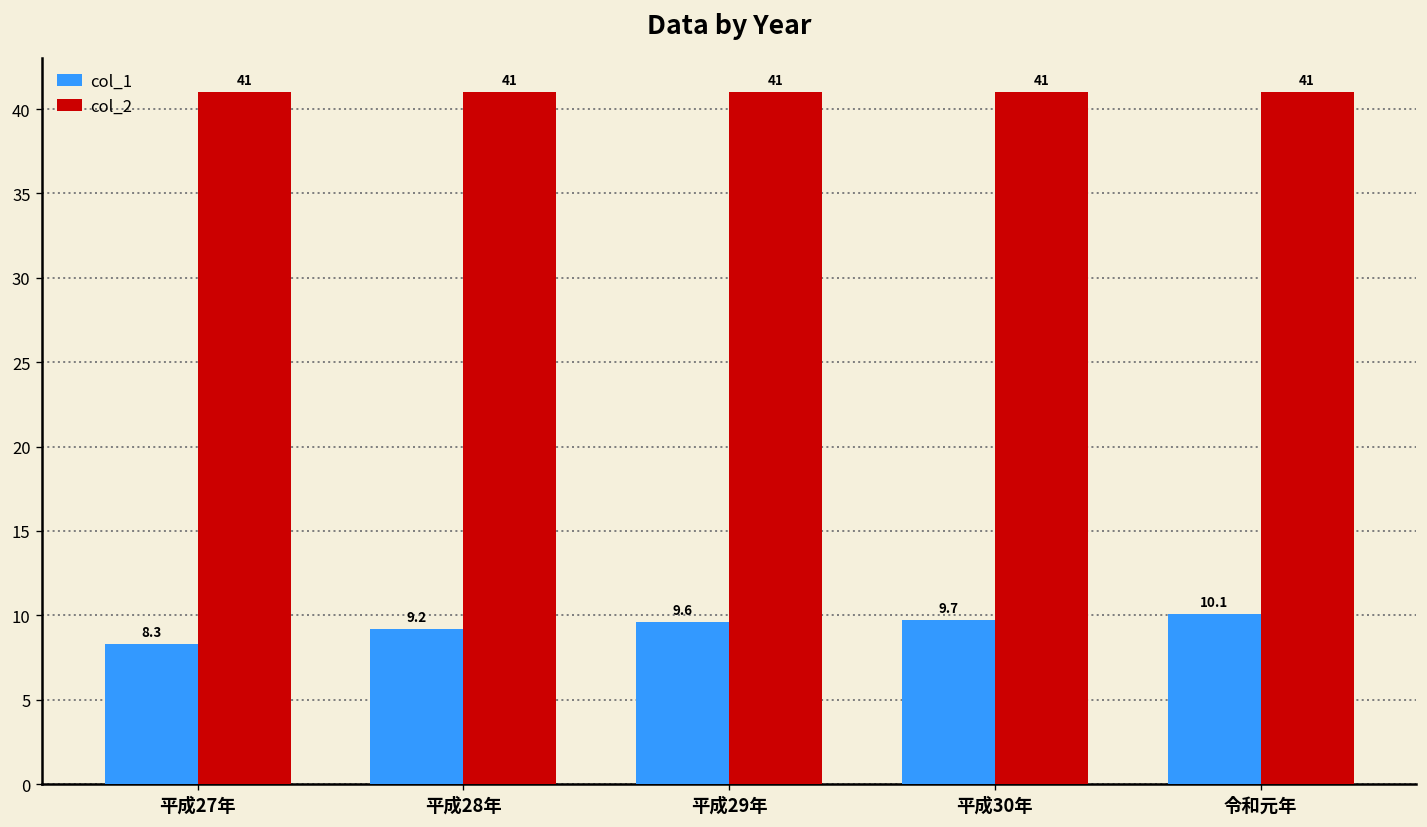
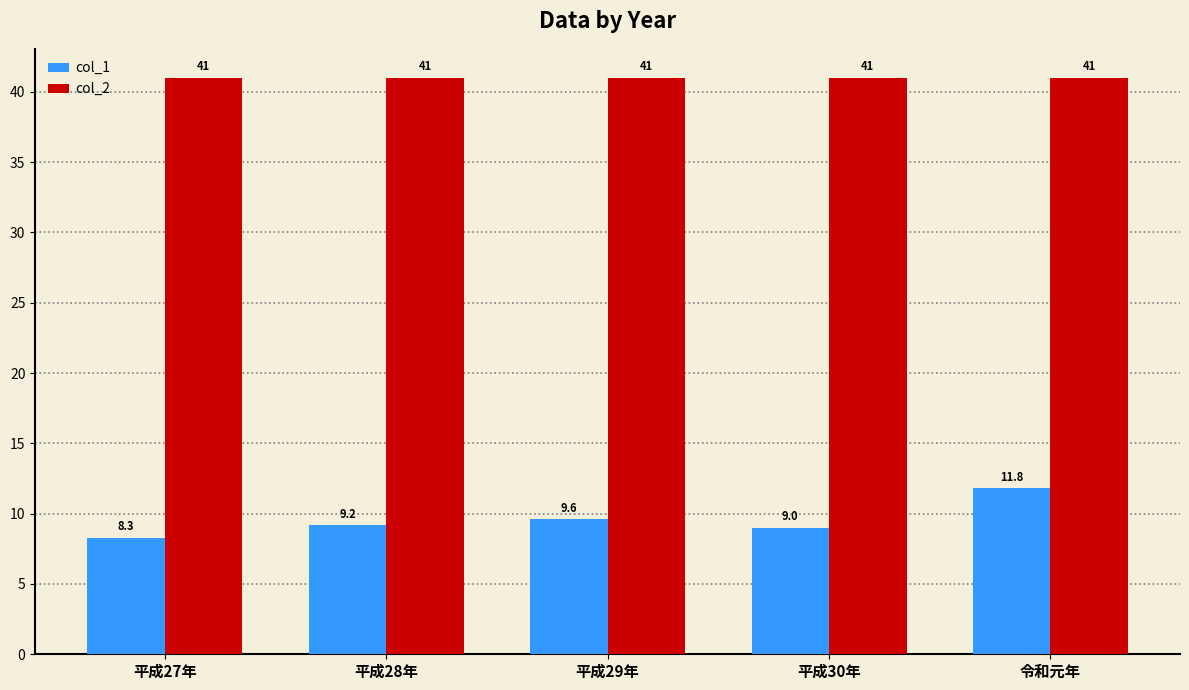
  {
    "col_1": {
      "平成27年": 8.3,
      "平成28年": 9.2,
      "平成29年": 9.6,
-     "平成30年": 9.7,
-     "令和元年": 10.1
+     "平成30年": 9.0,
+     "令和元年": 11.8
    },
    "col_2": {
      "平成27年": 41,
      "平成28年": 41,
      "平成29年": 41,
      "平成30年": 41,
      "令和元年": 41
    }
  }
